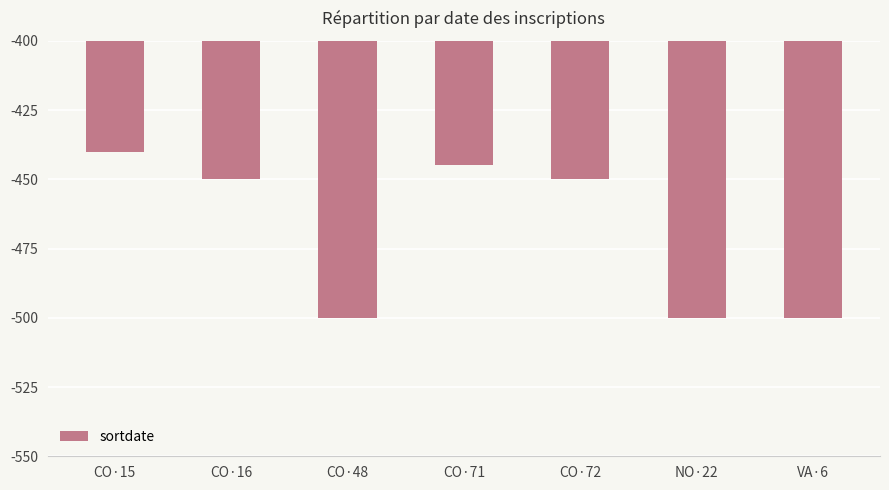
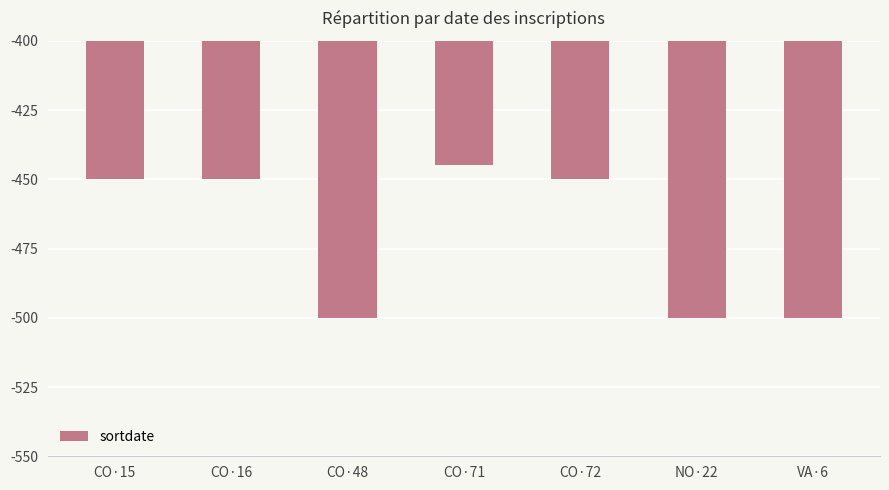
  {
-   "CO·15": -440,
+   "CO·15": -450,
    "CO·16": -450,
    "CO·48": -500,
    "CO·71": -445,
    "CO·72": -450,
    "NO·22": -500,
    "VA·6": -500
  }
